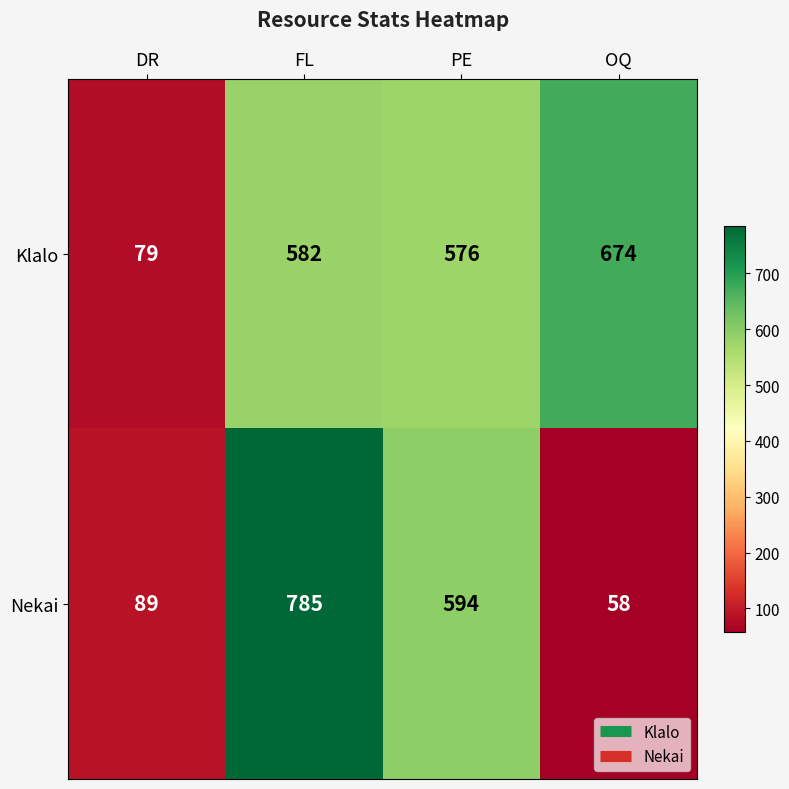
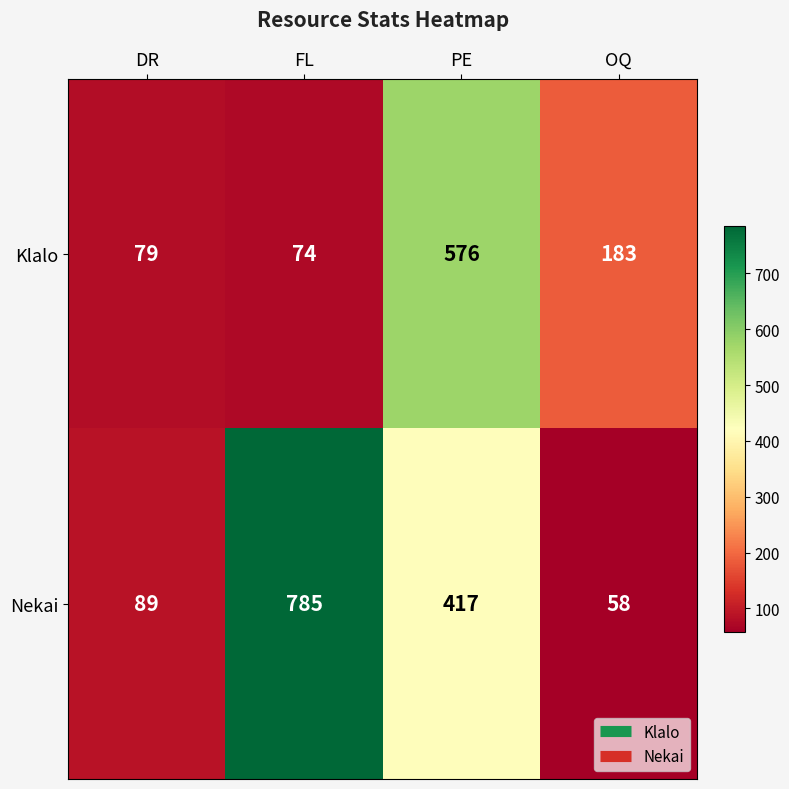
  {
    "Klalo": {
      "DR": 79,
-     "FL": 582,
+     "FL": 74,
      "PE": 576,
-     "OQ": 674
+     "OQ": 183
    },
    "Nekai": {
      "DR": 89,
      "FL": 785,
-     "PE": 594,
+     "PE": 417,
      "OQ": 58
    }
  }
